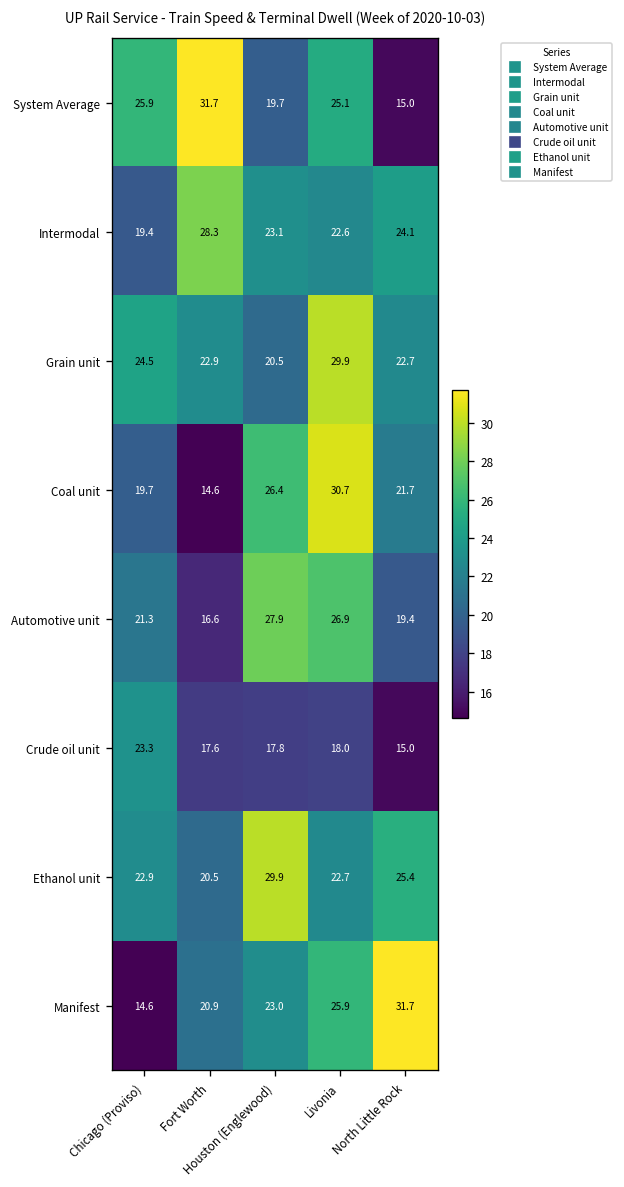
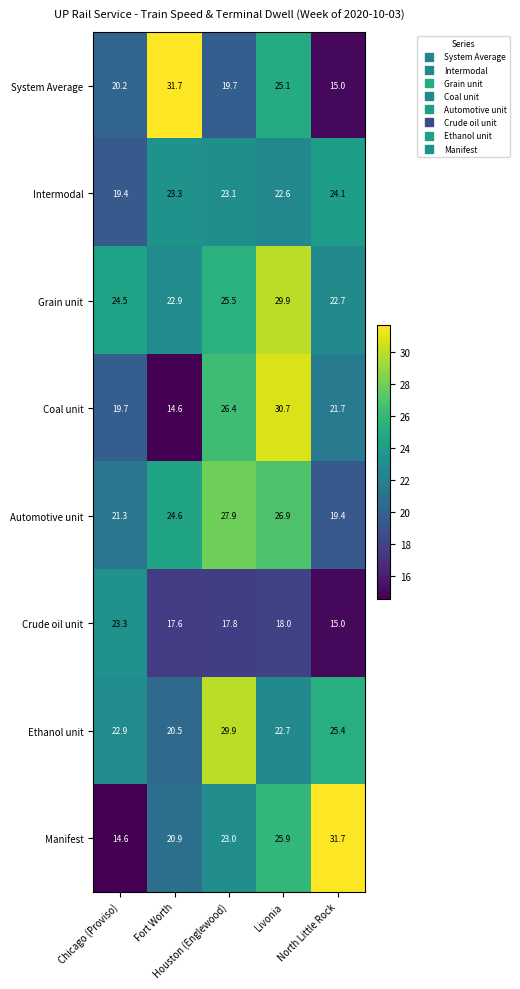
  {
    "System Average": {
-     "Chicago (Proviso)": 25.9,
+     "Chicago (Proviso)": 20.2,
      "Fort Worth": 31.7,
      "Houston (Englewood)": 19.7,
      "Livonia": 25.1,
      "North Little Rock": 15.0
    },
    "Intermodal": {
      "Chicago (Proviso)": 19.4,
-     "Fort Worth": 28.3,
+     "Fort Worth": 23.3,
      "Houston (Englewood)": 23.1,
      "Livonia": 22.6,
      "North Little Rock": 24.1
    },
    "Grain unit": {
      "Chicago (Proviso)": 24.5,
      "Fort Worth": 22.9,
-     "Houston (Englewood)": 20.5,
+     "Houston (Englewood)": 25.5,
      "Livonia": 29.9,
      "North Little Rock": 22.7
    },
    "Coal unit": {
      "Chicago (Proviso)": 19.7,
      "Fort Worth": 14.6,
      "Houston (Englewood)": 26.4,
      "Livonia": 30.7,
      "North Little Rock": 21.7
    },
    "Automotive unit": {
      "Chicago (Proviso)": 21.3,
-     "Fort Worth": 16.6,
+     "Fort Worth": 24.6,
      "Houston (Englewood)": 27.9,
      "Livonia": 26.9,
      "North Little Rock": 19.4
    },
    "Crude oil unit": {
      "Chicago (Proviso)": 23.3,
      "Fort Worth": 17.6,
      "Houston (Englewood)": 17.8,
      "Livonia": 18.0,
      "North Little Rock": 15.0
    },
    "Ethanol unit": {
      "Chicago (Proviso)": 22.9,
      "Fort Worth": 20.5,
      "Houston (Englewood)": 29.9,
      "Livonia": 22.7,
      "North Little Rock": 25.4
    },
    "Manifest": {
      "Chicago (Proviso)": 14.6,
      "Fort Worth": 20.9,
      "Houston (Englewood)": 23.0,
      "Livonia": 25.9,
      "North Little Rock": 31.7
    }
  }
